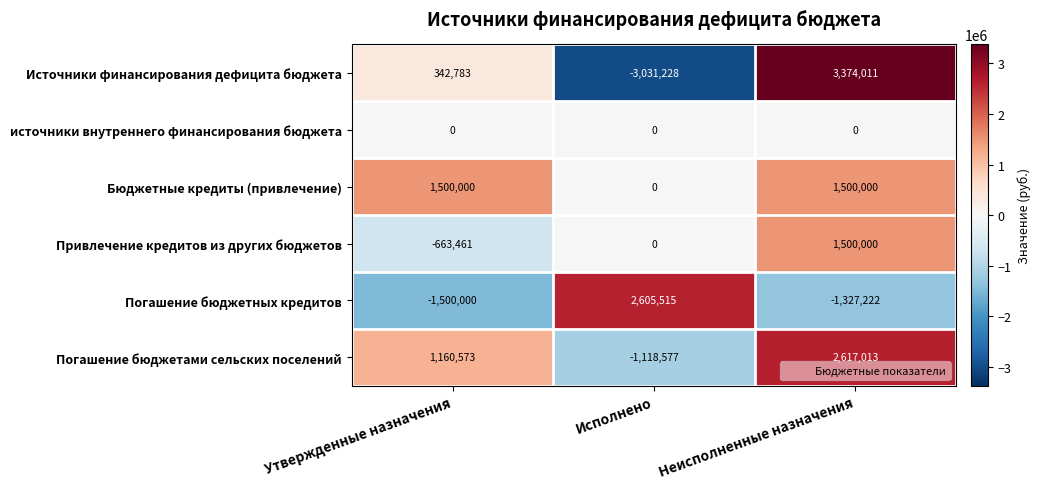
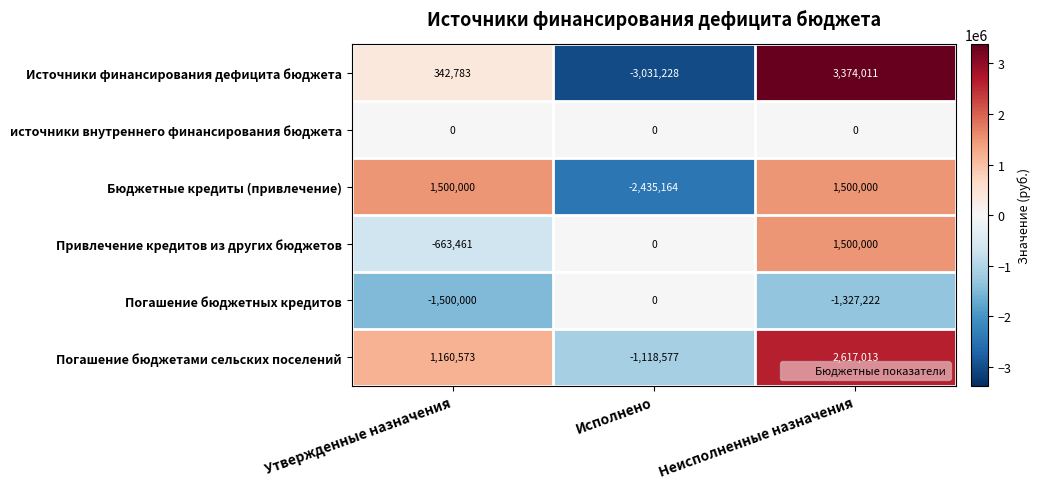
  {
    "Источники финансирования дефицита бюджета": {
      "Утвержденные назначения": "342,783",
      "Исполнено": "-3,031,228",
      "Неисполненные назначения": "3,374,011"
    },
    "источники внутреннего финансирования бюджета": {
      "Утвержденные назначения": "0",
      "Исполнено": "0",
      "Неисполненные назначения": "0"
    },
    "Бюджетные кредиты (привлечение)": {
      "Утвержденные назначения": "1,500,000",
-     "Исполнено": "0",
+     "Исполнено": "-2,435,164",
      "Неисполненные назначения": "1,500,000"
    },
    "Привлечение кредитов из других бюджетов": {
      "Утвержденные назначения": "-663,461",
      "Исполнено": "0",
      "Неисполненные назначения": "1,500,000"
    },
    "Погашение бюджетных кредитов": {
      "Утвержденные назначения": "-1,500,000",
-     "Исполнено": "2,605,515",
+     "Исполнено": "0",
      "Неисполненные назначения": "-1,327,222"
    },
    "Погашение бюджетами сельских поселений": {
      "Утвержденные назначения": "1,160,573",
      "Исполнено": "-1,118,577"
    }
  }
